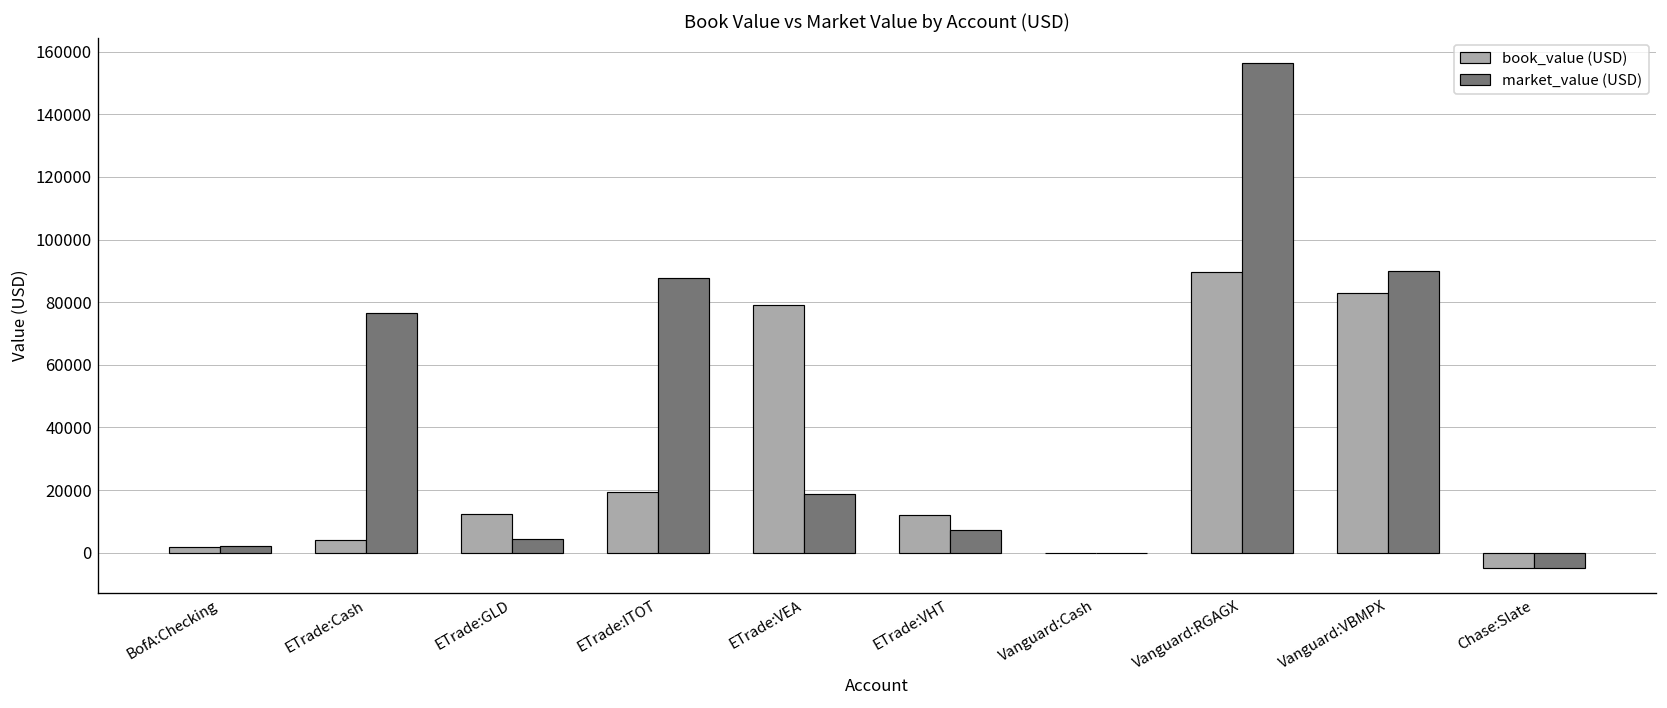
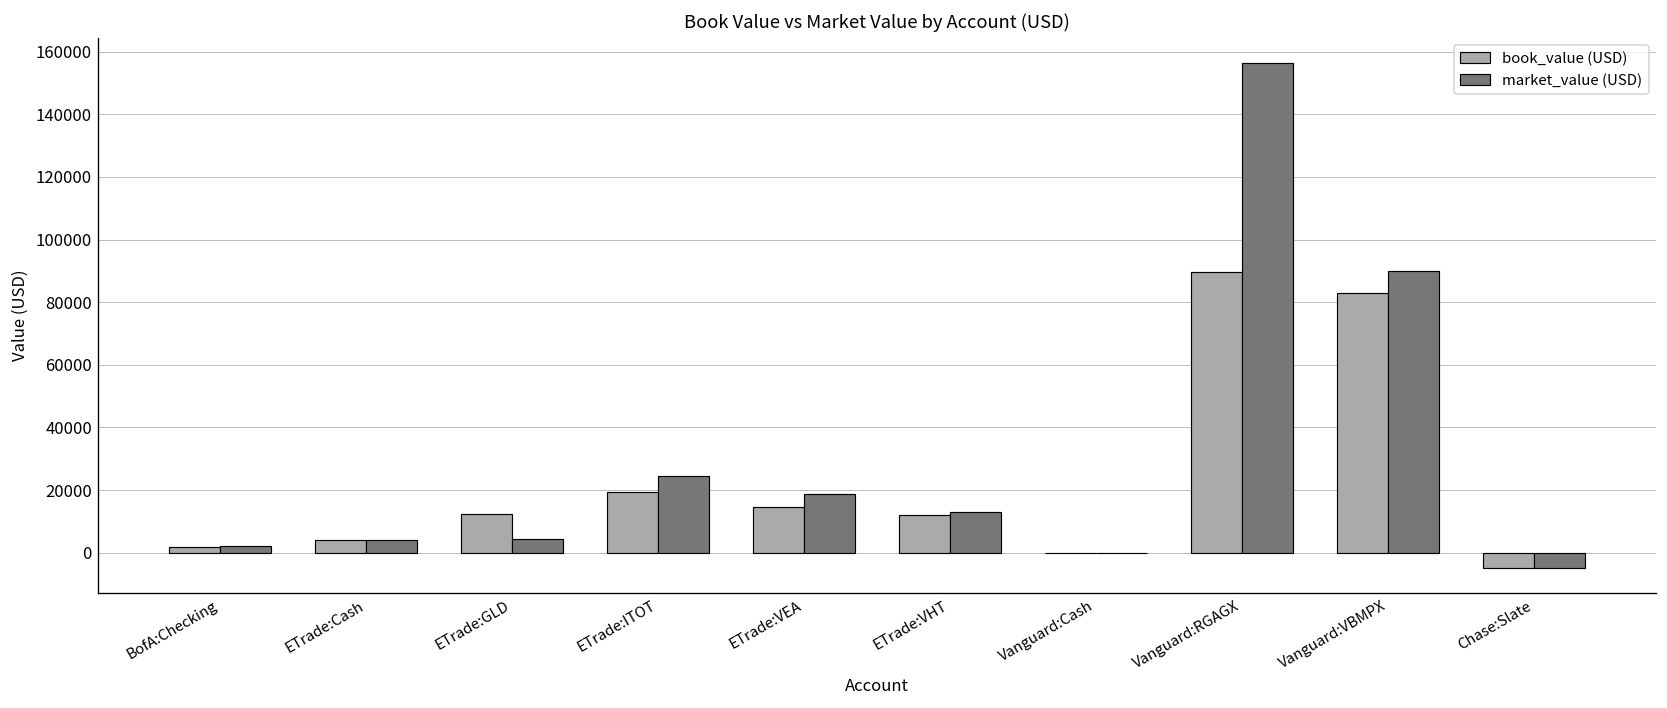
  {
    "book_value (USD)": {
      "BofA:Checking": 2000,
      "ETrade:Cash": 4000,
      "ETrade:GLD": 12000,
      "ETrade:ITOT": 19000,
-     "ETrade:VEA": 79000,
+     "ETrade:VEA": 15000,
      "ETrade:VHT": 12000,
      "Vanguard:RGAGX": 90000,
      "Vanguard:VBMPX": 83000,
      "Chase:Slate": -5000
    },
    "market_value (USD)": {
      "BofA:Checking": 2000,
-     "ETrade:Cash": 76000,
+     "ETrade:Cash": 4000,
      "ETrade:GLD": 5000,
-     "ETrade:ITOT": 88000,
+     "ETrade:ITOT": 25000,
      "ETrade:VEA": 19000,
-     "ETrade:VHT": 7000,
+     "ETrade:VHT": 13000,
      "Vanguard:RGAGX": 156000,
      "Vanguard:VBMPX": 90000,
      "Chase:Slate": -5000
    }
  }
